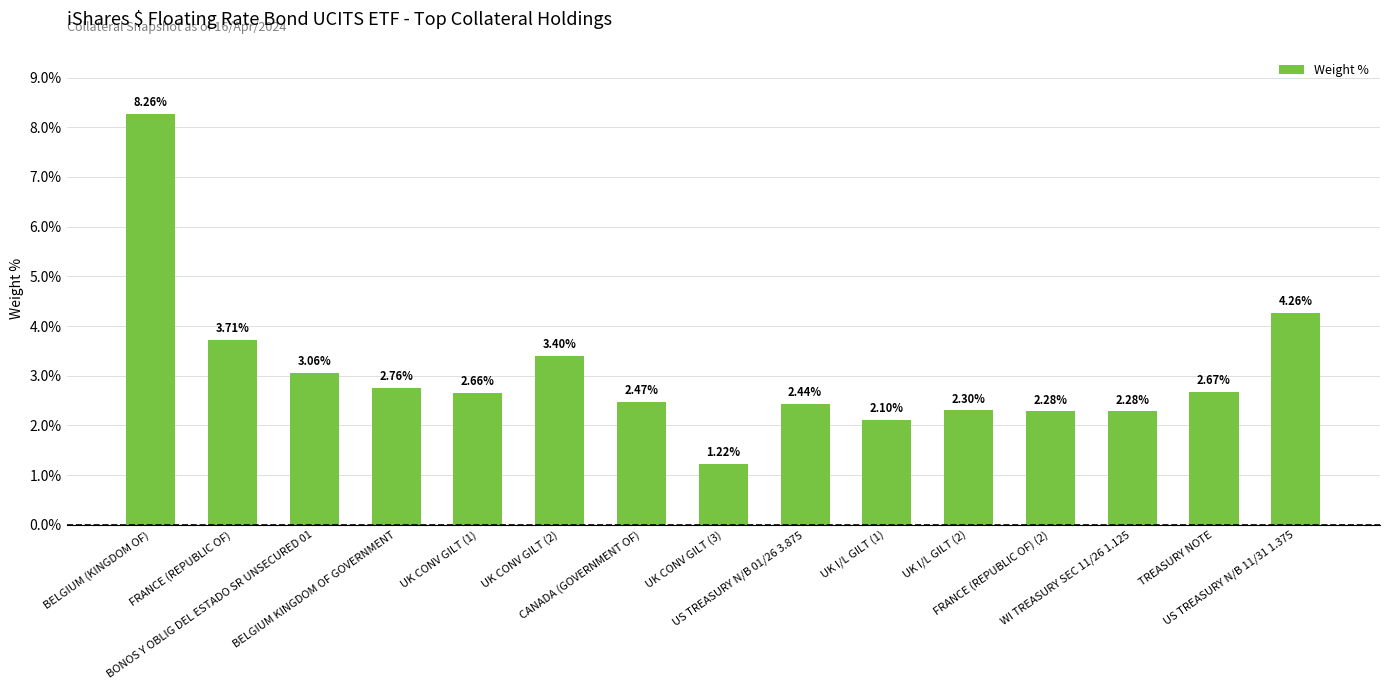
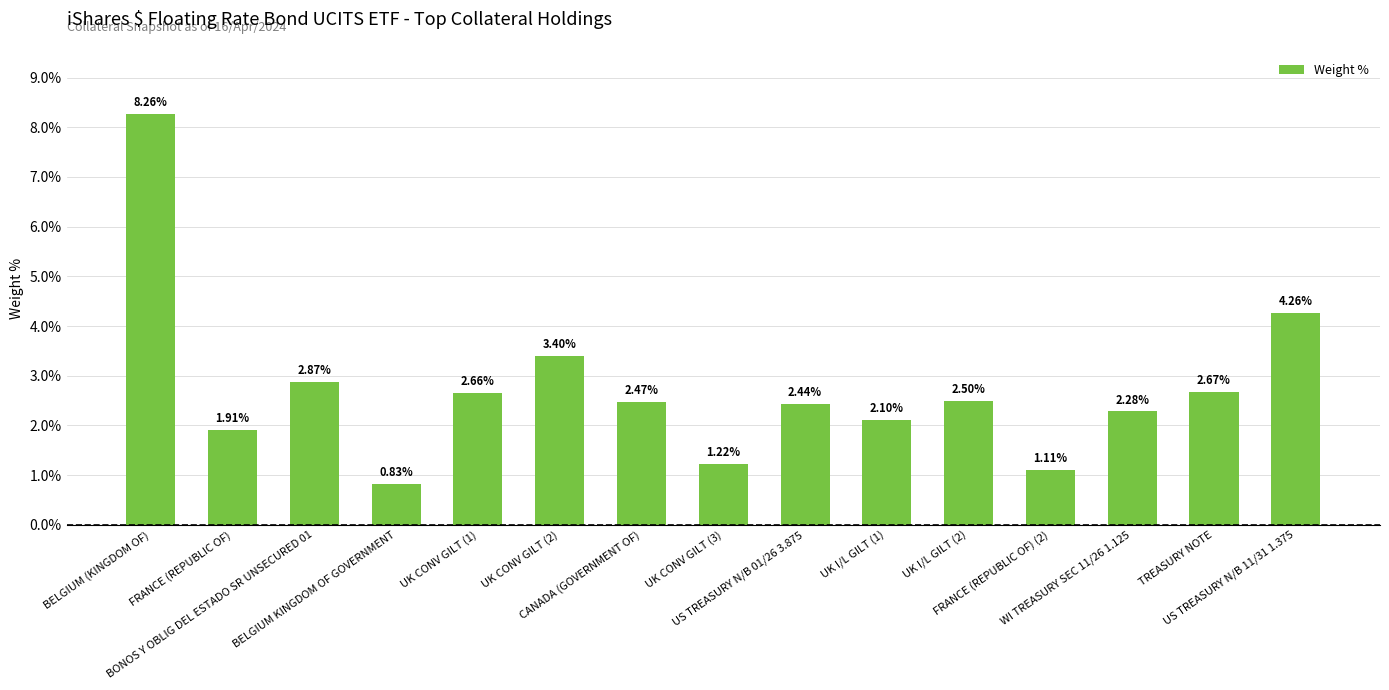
  {
    "BELGIUM (KINGDOM OF)": "8.26%",
-   "FRANCE (REPUBLIC OF)": "3.71%",
-   "BONOS Y OBLIG DEL ESTADO SR UNSECURED 01": "3.06%",
-   "BELGIUM KINGDOM OF GOVERNMENT": "2.76%",
+   "FRANCE (REPUBLIC OF)": "1.91%",
+   "BONOS Y OBLIG DEL ESTADO SR UNSECURED 01": "2.87%",
+   "BELGIUM KINGDOM OF GOVERNMENT": "0.83%",
    "UK CONV GILT (1)": "2.66%",
    "UK CONV GILT (2)": "3.40%",
    "CANADA (GOVERNMENT OF)": "2.47%",
    "UK CONV GILT (3)": "1.22%",
    "US TREASURY N/B 01/26 3.875": "2.44%",
    "UK I/L GILT (1)": "2.10%",
-   "UK I/L GILT (2)": "2.30%",
-   "FRANCE (REPUBLIC OF) (2)": "2.28%",
+   "UK I/L GILT (2)": "2.50%",
+   "FRANCE (REPUBLIC OF) (2)": "1.11%",
    "WI TREASURY SEC 11/26 1.125": "2.28%",
    "TREASURY NOTE": "2.67%",
    "US TREASURY N/B 11/31 1.375": "4.26%"
  }
